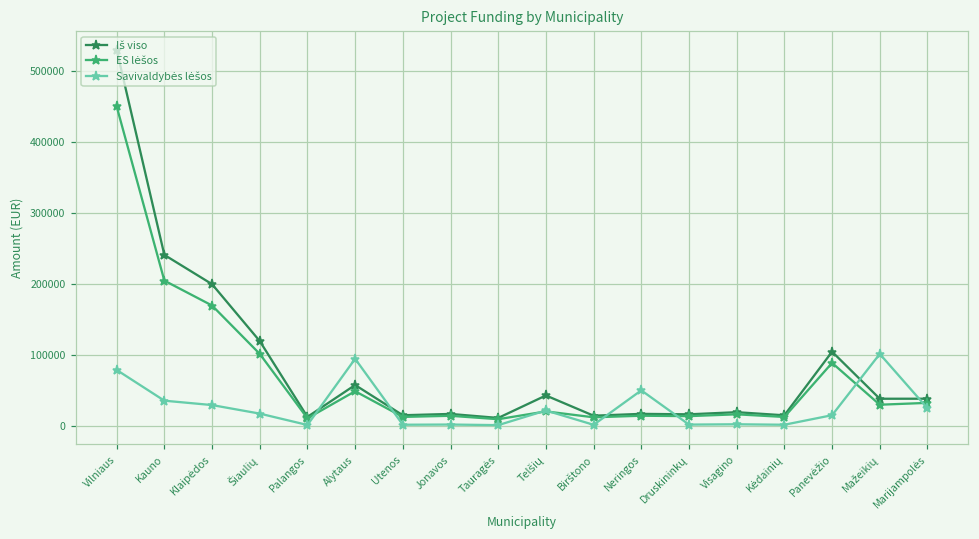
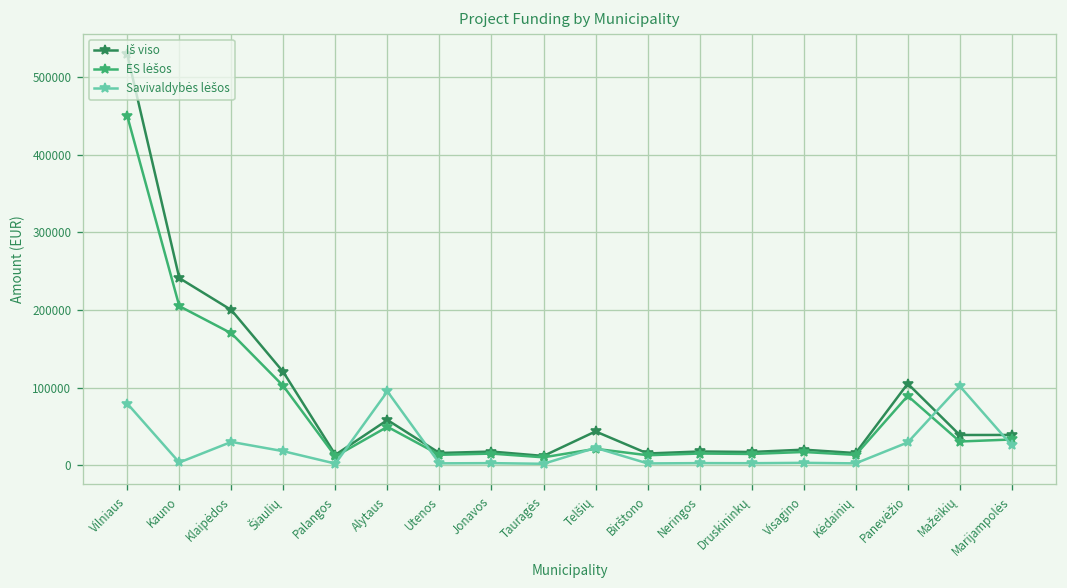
  {
    "Savivaldybės lėšos": {
      "Vilniaus": 80000,
-     "Kauno": 40000,
+     "Kauno": 0,
      "Klaipėdos": 30000,
      "Šiaulių": 20000,
      "Palangos": 0,
      "Alytaus": 100000,
      "Utenos": 0,
      "Jonavos": 0,
      "Tauragės": 0,
      "Birštono": 0,
-     "Neringos": 50000,
+     "Neringos": 0,
      "Druskininkų": 0,
      "Visagino": 0,
      "Kėdainių": 0,
-     "Panevėžio": 20000,
+     "Panevėžio": 30000,
      "Mažeikių": 100000,
      "Marijampolės": 30000
    }
  }
